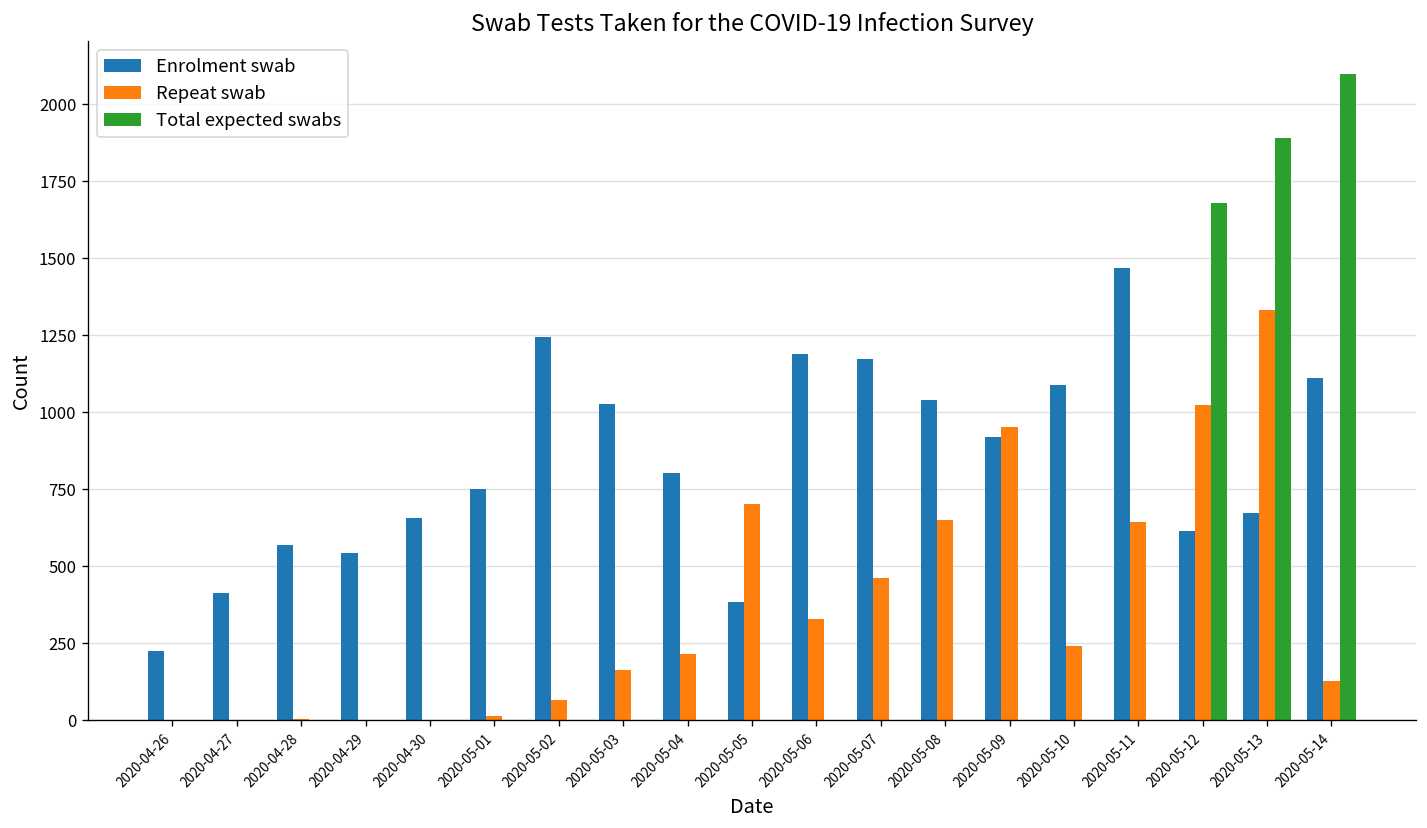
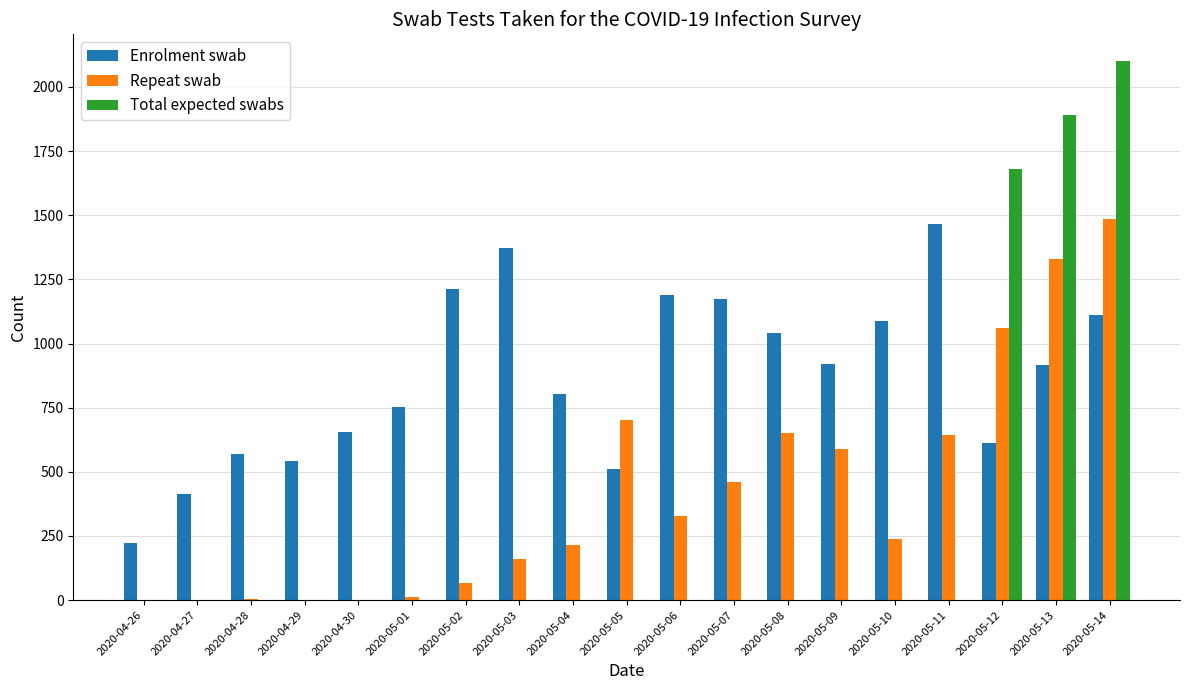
  {
    "Enrolment swab": {
      "2020-04-26": 220,
      "2020-04-27": 410,
      "2020-04-28": 570,
      "2020-04-29": 540,
      "2020-04-30": 660,
      "2020-05-01": 750,
-     "2020-05-02": 1240,
-     "2020-05-03": 1030,
+     "2020-05-02": 1210,
+     "2020-05-03": 1370,
      "2020-05-04": 800,
-     "2020-05-05": 380,
+     "2020-05-05": 510,
      "2020-05-06": 1190,
      "2020-05-07": 1170,
      "2020-05-08": 1040,
      "2020-05-09": 920,
      "2020-05-10": 1090,
      "2020-05-11": 1470,
      "2020-05-12": 610,
-     "2020-05-13": 670,
+     "2020-05-13": 920,
      "2020-05-14": 1110
    },
    "Repeat swab": {
      "2020-04-26": 0,
      "2020-04-27": 0,
      "2020-04-29": 0,
      "2020-04-30": 0,
      "2020-05-01": 10,
      "2020-05-02": 70,
      "2020-05-03": 160,
      "2020-05-04": 210,
      "2020-05-05": 700,
      "2020-05-06": 330,
      "2020-05-07": 460,
      "2020-05-08": 650,
-     "2020-05-09": 950,
+     "2020-05-09": 590,
      "2020-05-10": 240,
      "2020-05-11": 640,
-     "2020-05-12": 1020,
+     "2020-05-12": 1060,
      "2020-05-13": 1330,
-     "2020-05-14": 130
+     "2020-05-14": 1480
    },
    "Total expected swabs": {
      "2020-04-26": 0,
      "2020-04-27": 0,
      "2020-04-28": 0,
      "2020-04-29": 0,
      "2020-04-30": 0,
      "2020-05-01": 0,
      "2020-05-02": 0,
      "2020-05-03": 0,
      "2020-05-04": 0,
      "2020-05-05": 0,
      "2020-05-06": 0,
      "2020-05-07": 0,
      "2020-05-08": 0,
      "2020-05-09": 0,
      "2020-05-10": 0,
      "2020-05-11": 0,
      "2020-05-12": 1680,
      "2020-05-13": 1890,
      "2020-05-14": 2100
    }
  }
